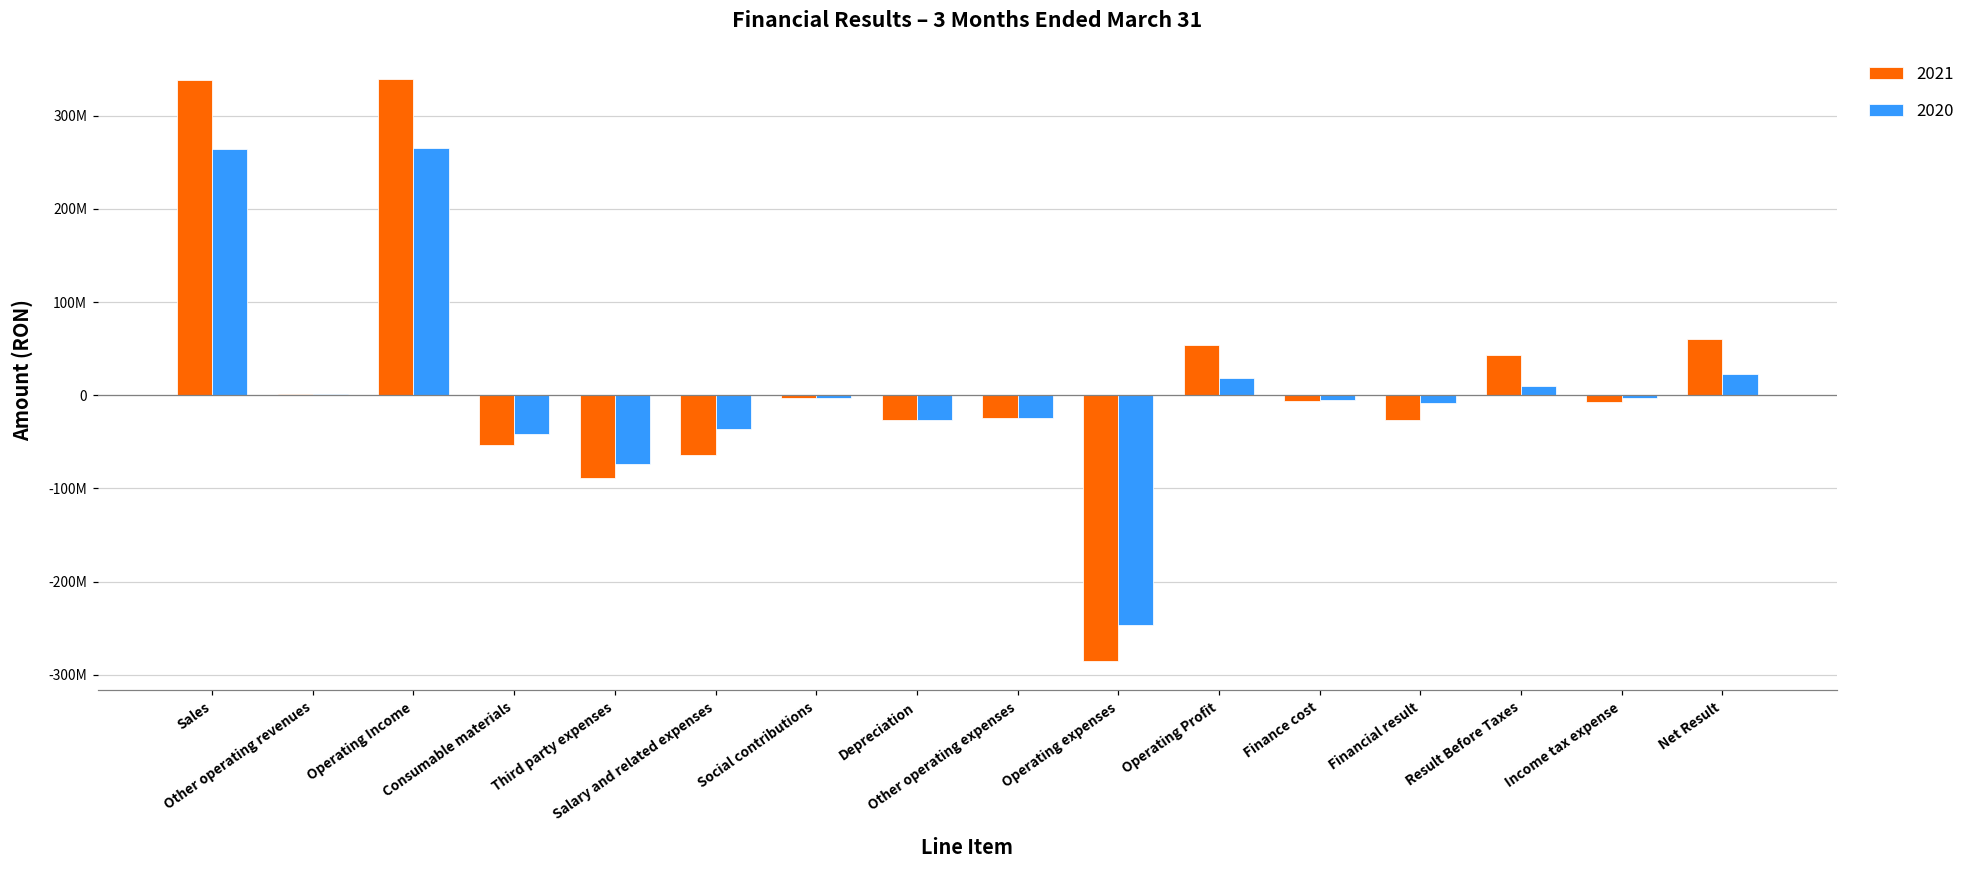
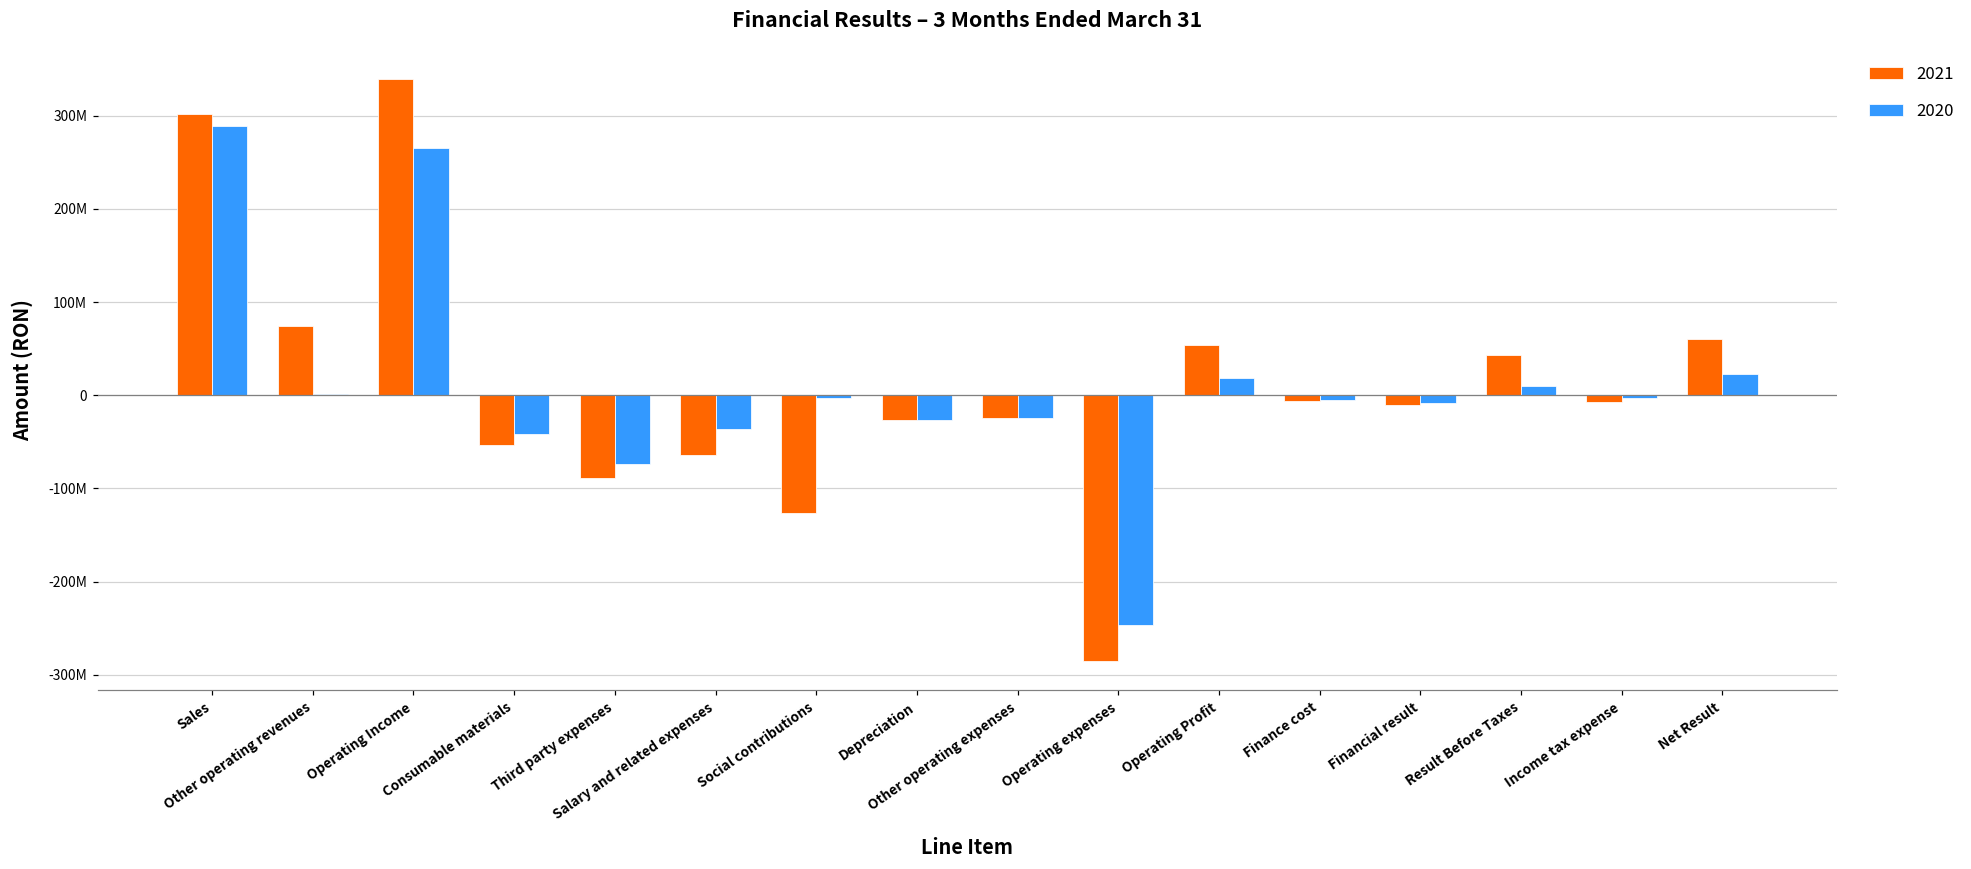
  {
    "2021": {
-     "Sales": 340000000,
-     "Other operating revenues": 0,
+     "Sales": 300000000,
+     "Other operating revenues": 70000000,
      "Operating Income": 340000000,
      "Consumable materials": -50000000,
      "Third party expenses": -90000000,
      "Salary and related expenses": -60000000,
-     "Social contributions": 0,
+     "Social contributions": -130000000,
      "Depreciation": -30000000,
      "Other operating expenses": -20000000,
      "Operating expenses": -290000000,
      "Operating Profit": 50000000,
      "Finance cost": -10000000,
-     "Financial result": -30000000,
+     "Financial result": -10000000,
      "Result Before Taxes": 40000000,
      "Income tax expense": -10000000,
      "Net Result": 60000000
    },
    "2020": {
-     "Sales": 260000000,
+     "Sales": 290000000,
      "Operating Income": 270000000,
      "Consumable materials": -40000000,
      "Third party expenses": -70000000,
      "Salary and related expenses": -40000000,
      "Social contributions": 0,
      "Depreciation": -30000000,
      "Other operating expenses": -20000000,
      "Operating expenses": -250000000,
      "Operating Profit": 20000000,
      "Finance cost": -10000000,
      "Financial result": -10000000,
      "Result Before Taxes": 10000000,
      "Income tax expense": 0,
      "Net Result": 20000000
    }
  }
